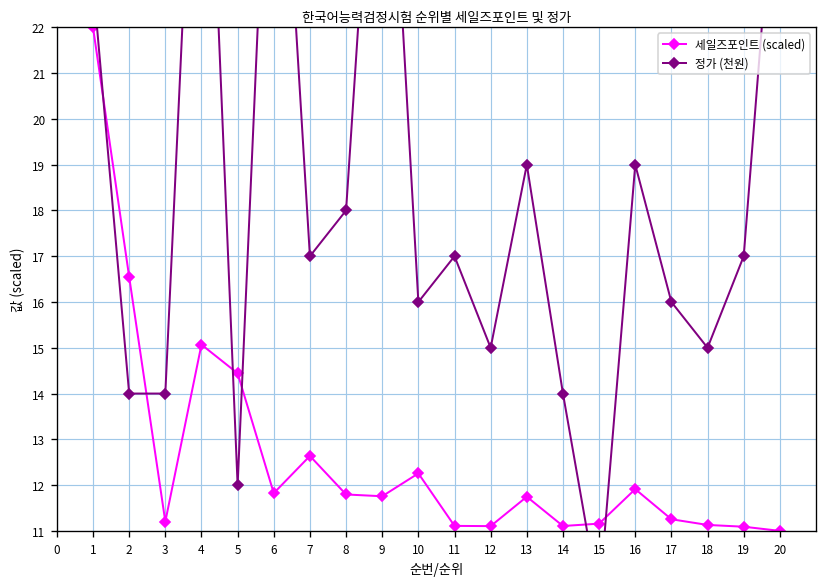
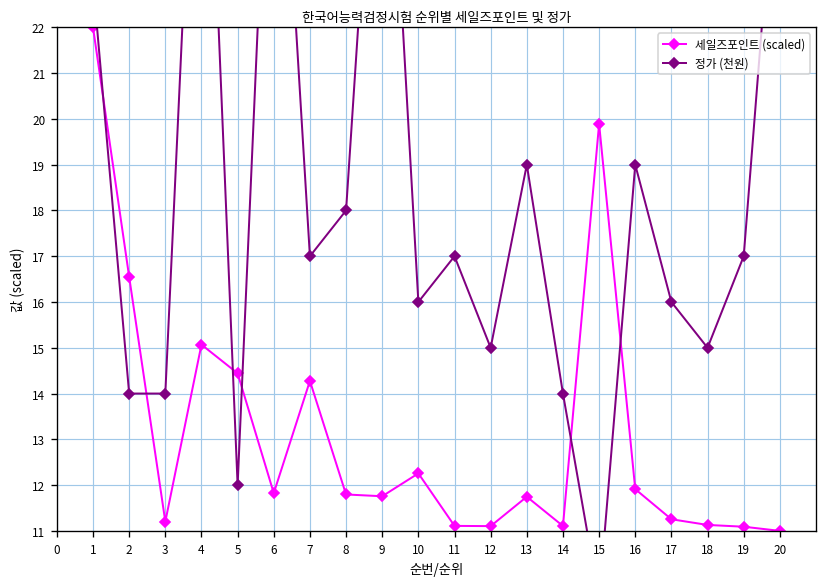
  {
    "세일즈포인트 (scaled)": {
      "1": 22.0,
      "2": 16.6,
      "3": 11.2,
      "4": 15.1,
      "5": 14.4,
      "6": 11.8,
-     "7": 12.6,
+     "7": 14.3,
      "8": 11.8,
      "9": 11.8,
      "10": 12.3,
      "11": 11.1,
      "12": 11.1,
      "13": 11.7,
      "14": 11.1,
-     "15": 11.2,
+     "15": 19.9,
      "16": 11.9,
      "17": 11.3,
      "18": 11.1,
      "19": 11.1,
      "20": 11.0
    },
    "정가 (천원)": {
      "2": 14.0,
      "3": 14.0,
      "5": 12.0,
      "7": 17.0,
      "8": 18.0,
      "10": 16.0,
      "11": 17.0,
      "12": 15.0,
      "13": 19.0,
      "14": 14.0,
      "16": 19.0,
      "17": 16.0,
      "18": 15.0,
      "19": 17.0
    }
  }
